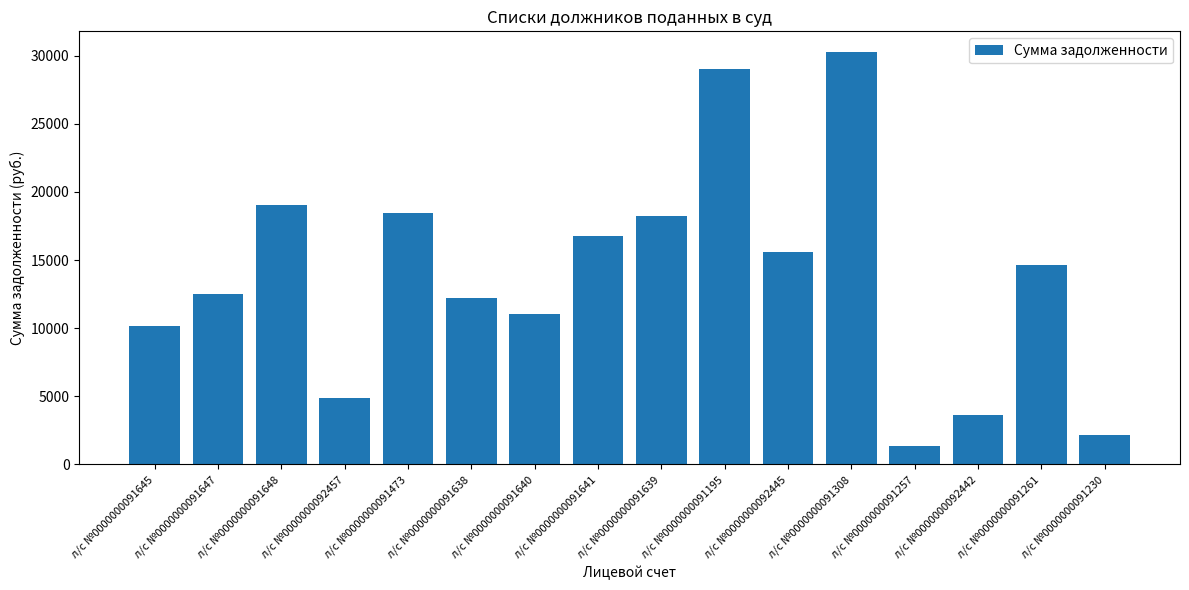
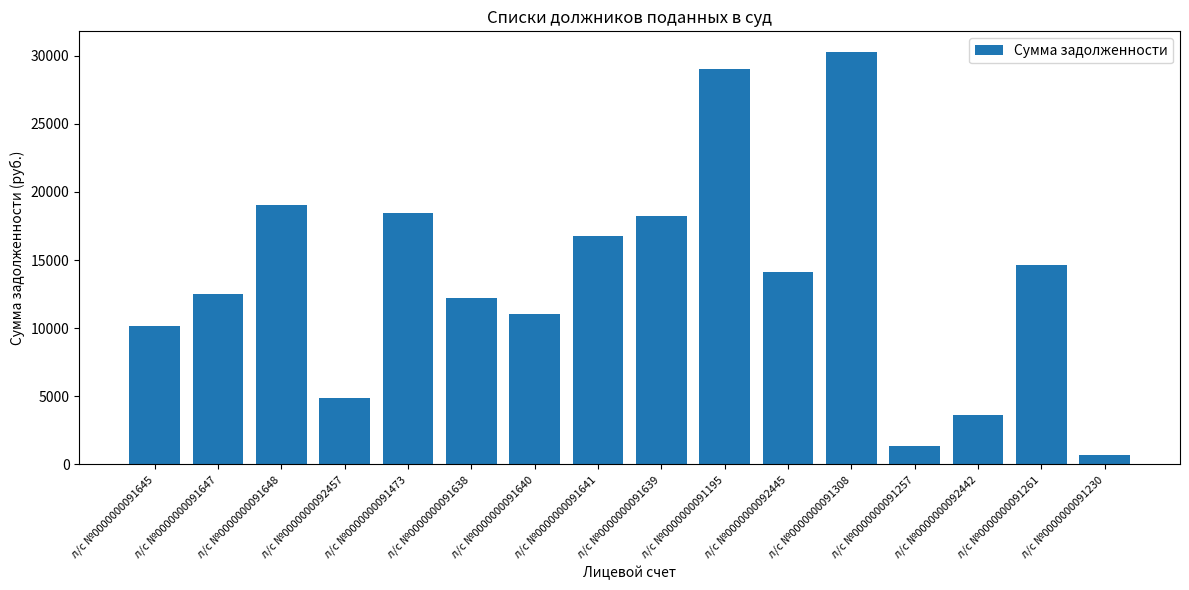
  {
    "л/с №0000000091645": 10200,
    "л/с №0000000091647": 12500,
    "л/с №0000000091648": 19000,
    "л/с №0000000092457": 4900,
    "л/с №0000000091473": 18400,
    "л/с №0000000091638": 12200,
    "л/с №0000000091640": 11000,
    "л/с №0000000091641": 16700,
    "л/с №0000000091639": 18200,
    "л/с №0000000091195": 29000,
-   "л/с №0000000092445": 15600,
+   "л/с №0000000092445": 14100,
    "л/с №0000000091308": 30300,
    "л/с №0000000091257": 1400,
    "л/с №0000000092442": 3600,
    "л/с №0000000091261": 14600,
-   "л/с №0000000091230": 2100
+   "л/с №0000000091230": 700
  }
